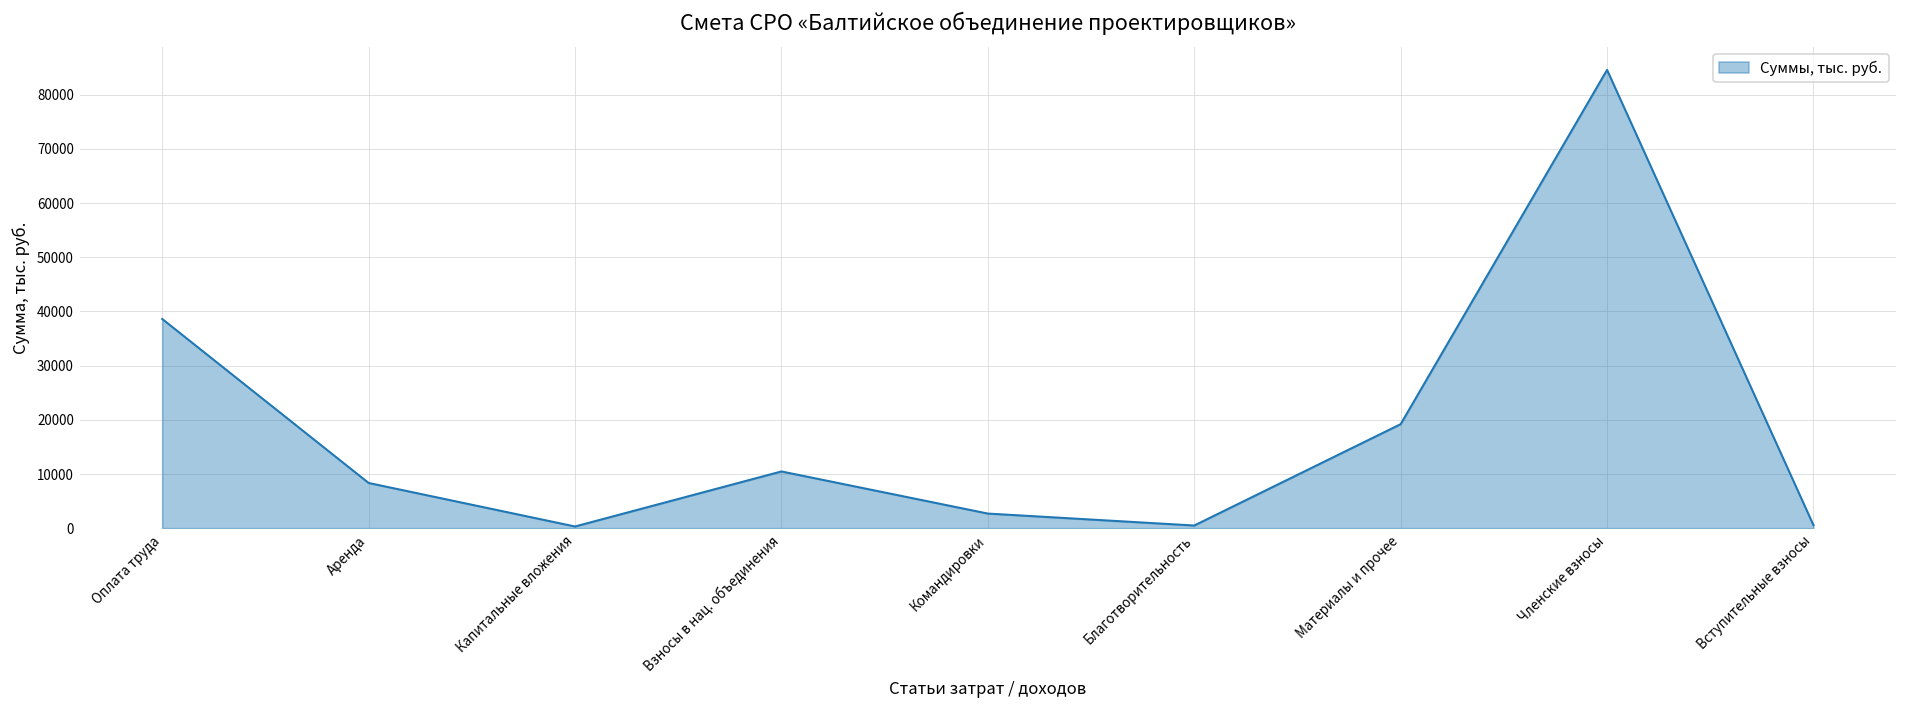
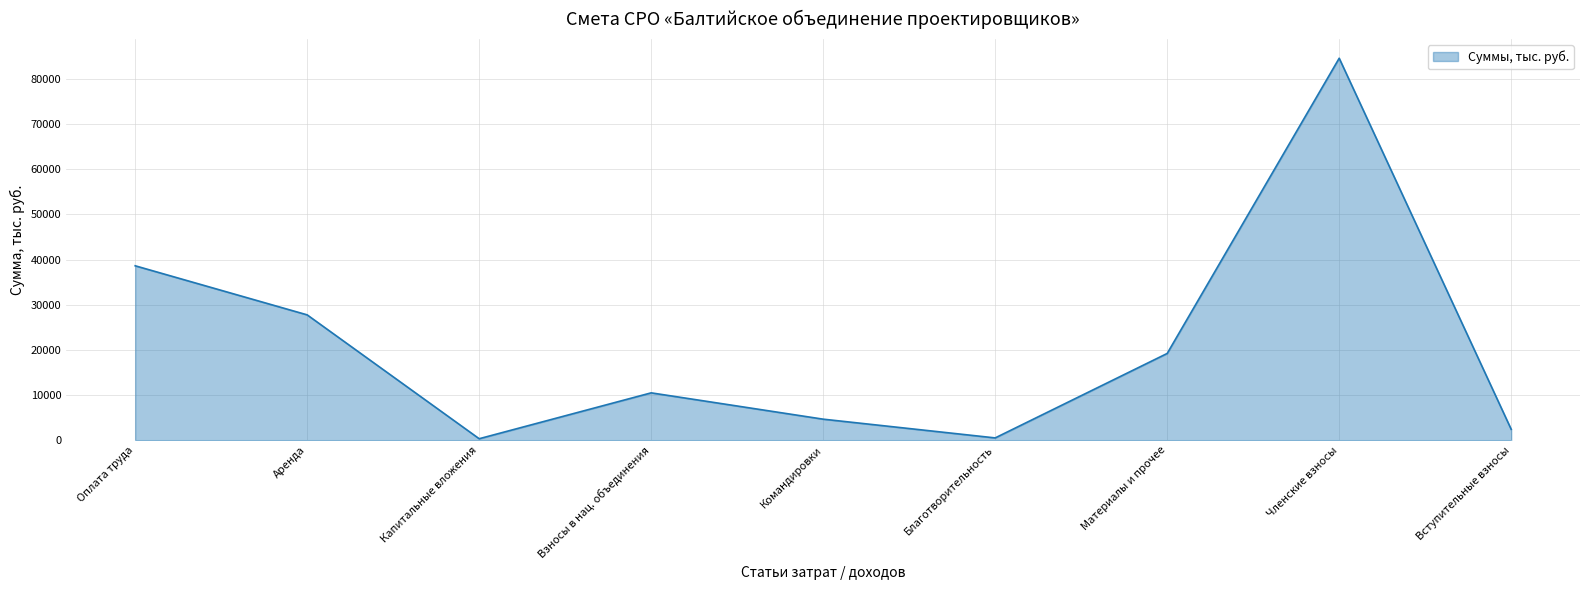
  {
    "Оплата труда": 39000,
-   "Аренда": 8000,
+   "Аренда": 28000,
    "Капитальные вложения": 0,
    "Взносы в нац. объединения": 10000,
-   "Командировки": 3000,
+   "Командировки": 5000,
    "Благотворительность": 1000,
    "Материалы и прочее": 19000,
    "Членские взносы": 85000,
-   "Вступительные взносы": 1000
+   "Вступительные взносы": 2000
  }
